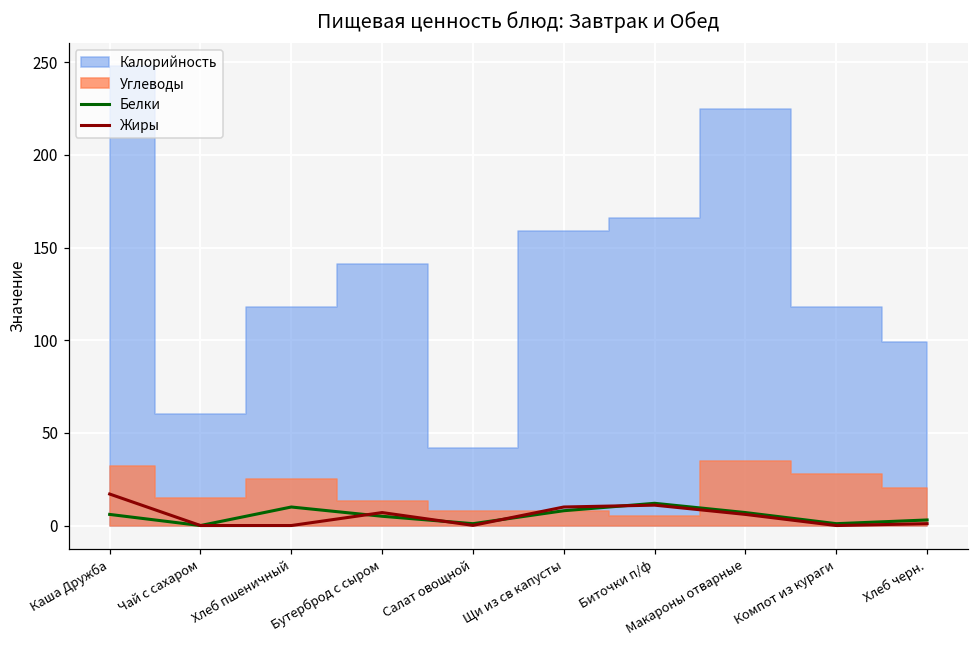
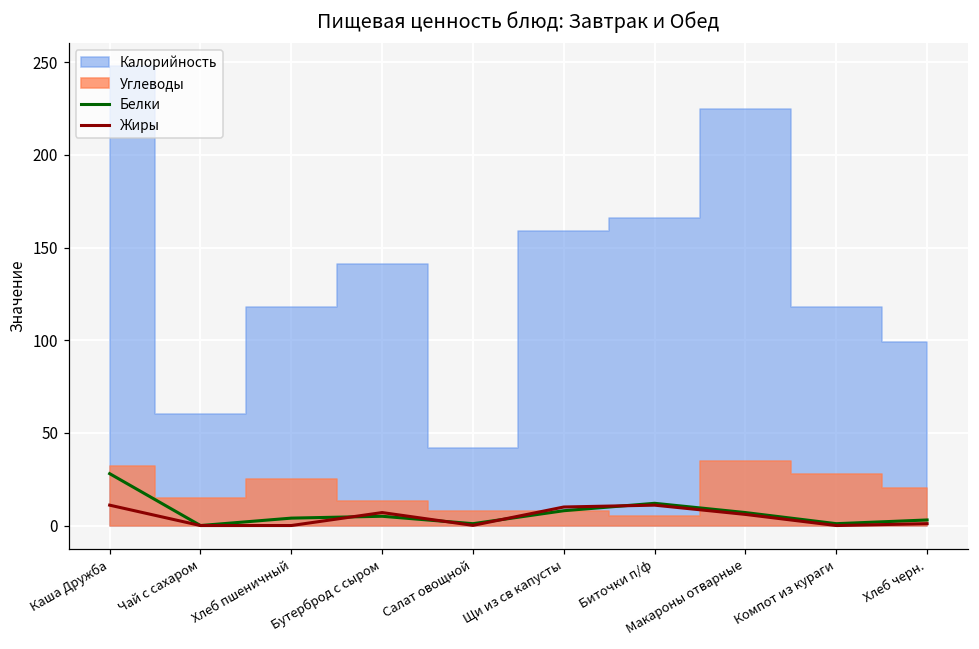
  {
    "Белки": {
-     "Каша Дружба": 6,
-     "Хлеб пшеничный": 10,
+     "Каша Дружба": 28,
+     "Хлеб пшеничный": 4,
      "Бутерброд с сыром": 5,
      "Щи из св капусты": 8,
      "Хлеб черн.": 3
    },
    "Жиры": {
-     "Каша Дружба": 17,
+     "Каша Дружба": 11,
      "Хлеб пшеничный": 0,
      "Бутерброд с сыром": 7,
      "Щи из св капусты": 10,
      "Хлеб черн.": 1
    }
  }
